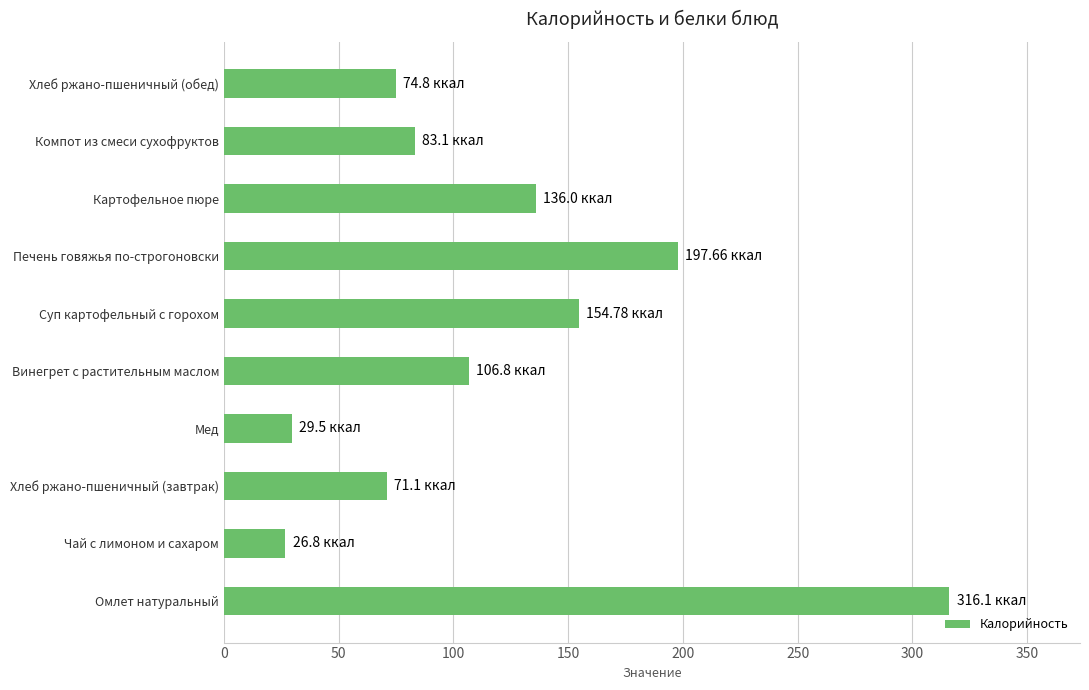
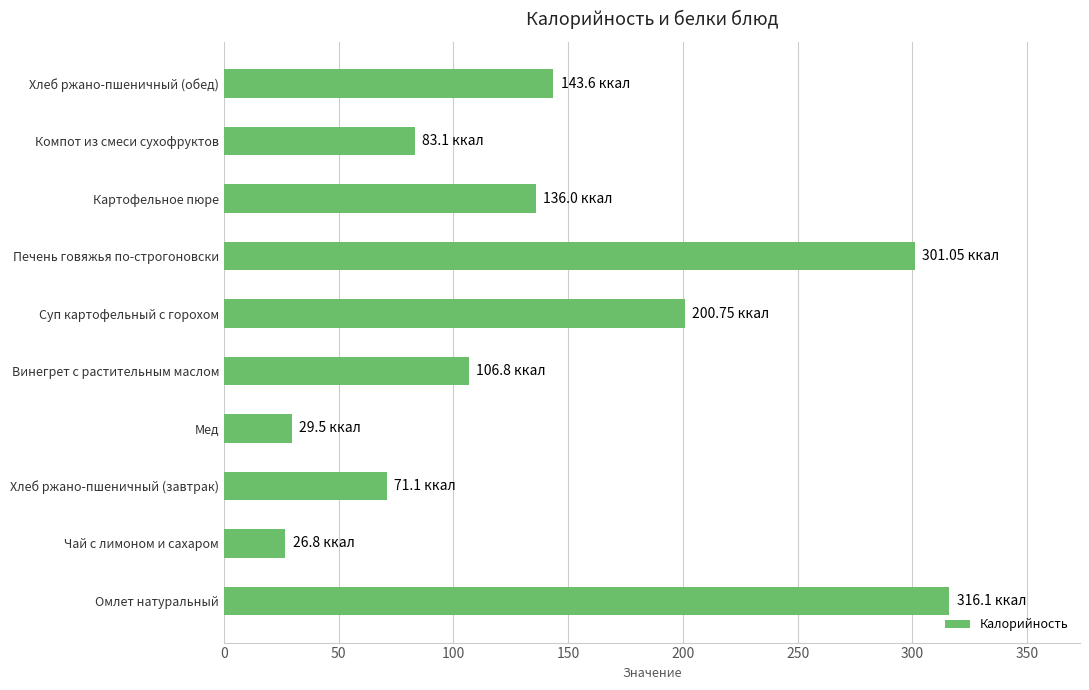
  {
-   "Хлеб ржано-пшеничный (обед)": 74.8,
+   "Хлеб ржано-пшеничный (обед)": 143.6,
    "Компот из смеси сухофруктов": 83.1,
    "Картофельное пюре": 136.0,
-   "Печень говяжья по-строгоновски": 197.66,
-   "Суп картофельный с горохом": 154.78,
+   "Печень говяжья по-строгоновски": 301.05,
+   "Суп картофельный с горохом": 200.75,
    "Винегрет с растительным маслом": 106.8,
    "Мед": 29.5,
    "Хлеб ржано-пшеничный (завтрак)": 71.1,
    "Чай с лимоном и сахаром": 26.8,
    "Омлет натуральный": 316.1
  }
